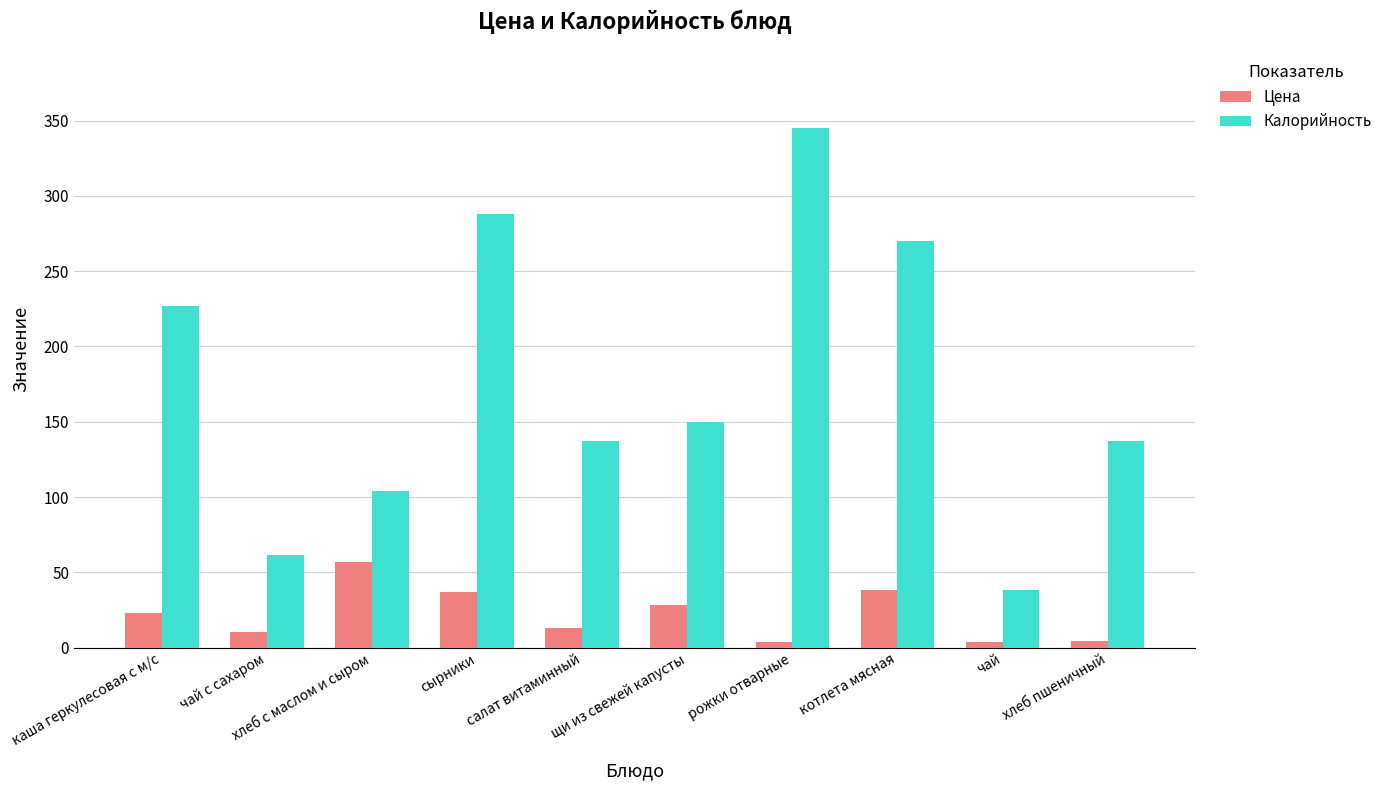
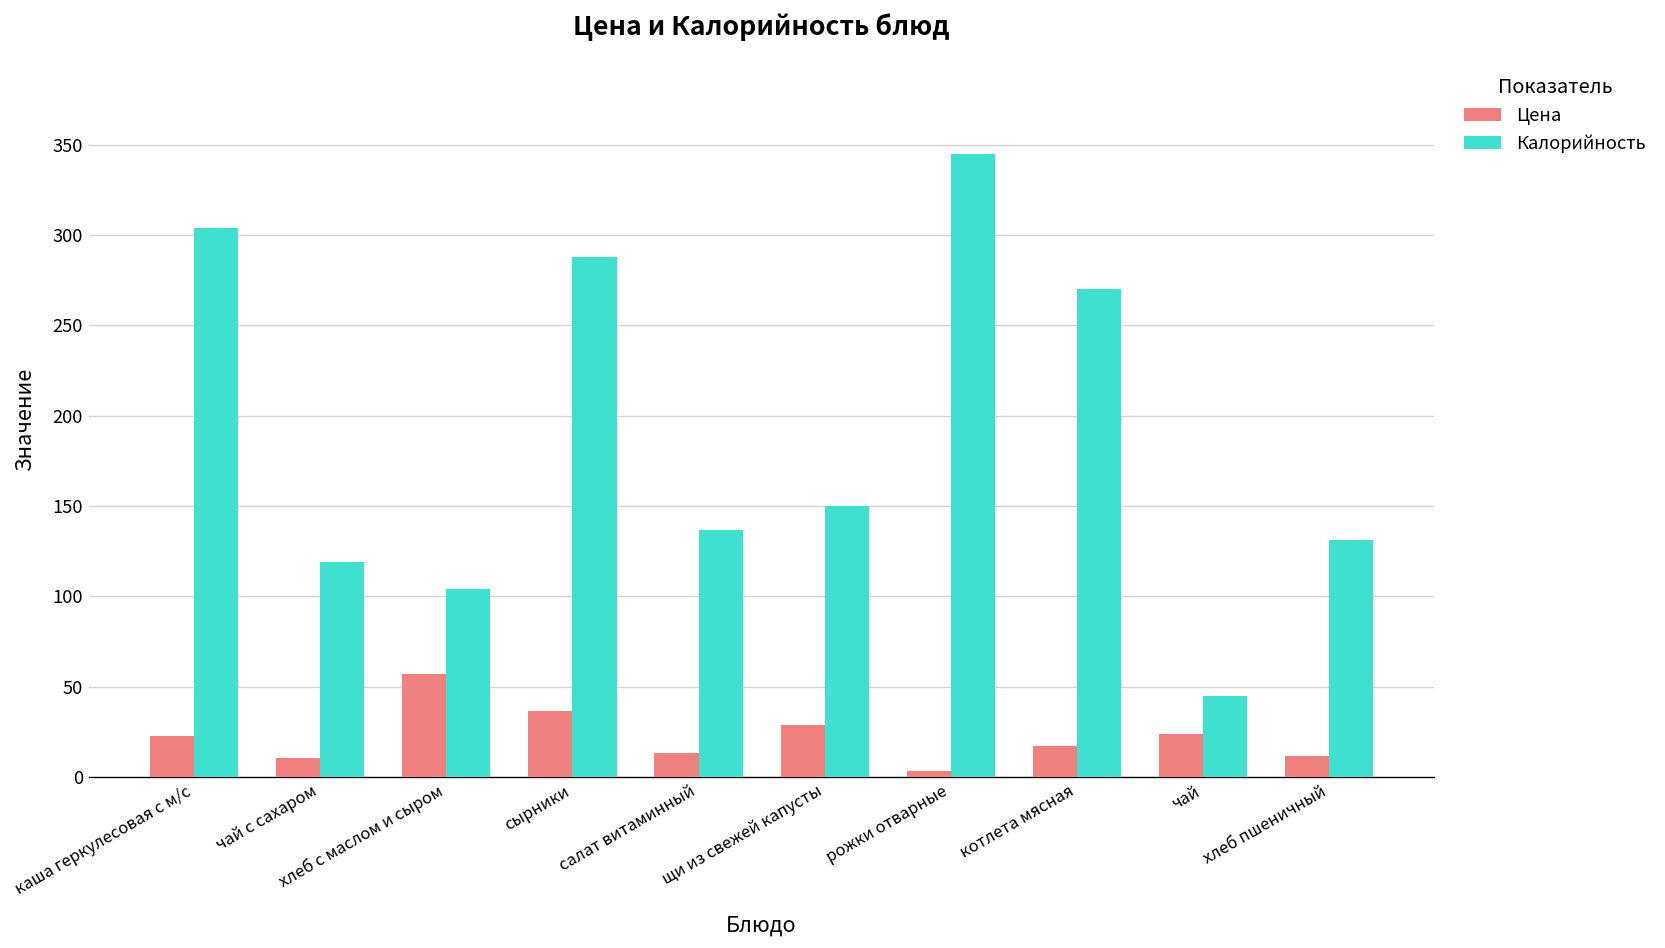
  {
    "Цена": {
      "каша геркулесовая с м/с": 23,
      "чай с сахаром": 11,
      "хлеб с маслом и сыром": 57,
      "сырники": 37,
      "салат витаминный": 13,
      "щи из свежей капусты": 29,
      "рожки отварные": 4,
-     "котлета мясная": 38,
-     "чай": 4,
-     "хлеб пшеничный": 4
+     "котлета мясная": 17,
+     "чай": 24,
+     "хлеб пшеничный": 12
    },
    "Калорийность": {
-     "каша геркулесовая с м/с": 227,
-     "чай с сахаром": 62,
+     "каша геркулесовая с м/с": 304,
+     "чай с сахаром": 119,
      "хлеб с маслом и сыром": 104,
      "сырники": 288,
      "салат витаминный": 137,
      "щи из свежей капусты": 150,
      "рожки отварные": 345,
      "котлета мясная": 270,
-     "чай": 38,
-     "хлеб пшеничный": 137
+     "чай": 45,
+     "хлеб пшеничный": 131
    }
  }
